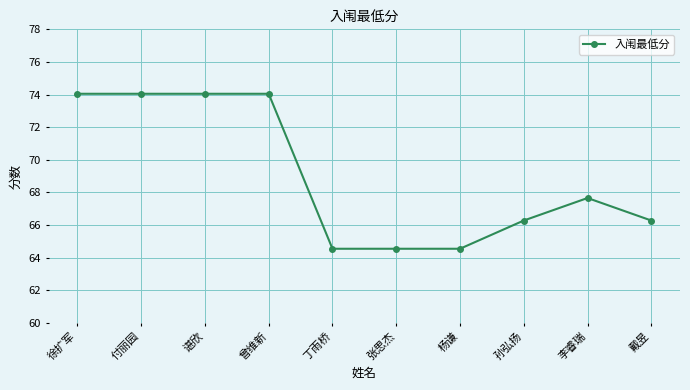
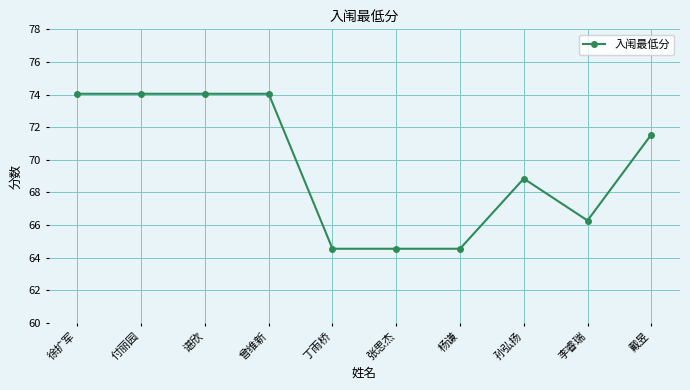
  {
    "徐扩军": 74.1,
    "付丽园": 74.1,
    "谌欣": 74.1,
    "曾维新": 74.1,
    "丁雨桥": 64.6,
    "张思杰": 64.6,
    "杨谦": 64.6,
-   "孙弘扬": 66.3,
-   "李睿瑞": 67.7,
-   "戴昱": 66.3
+   "孙弘扬": 68.9,
+   "李睿瑞": 66.3,
+   "戴昱": 71.6
  }
